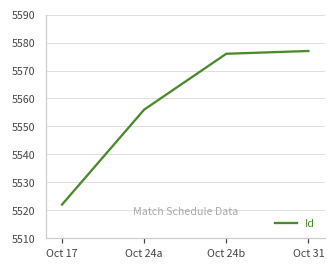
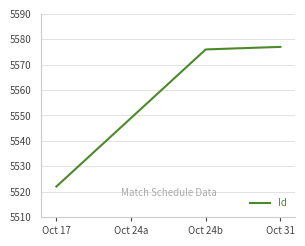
  {
    "Oct 17": 5522,
-   "Oct 24a": 5556,
+   "Oct 24a": 5549,
    "Oct 24b": 5576,
    "Oct 31": 5577
  }
